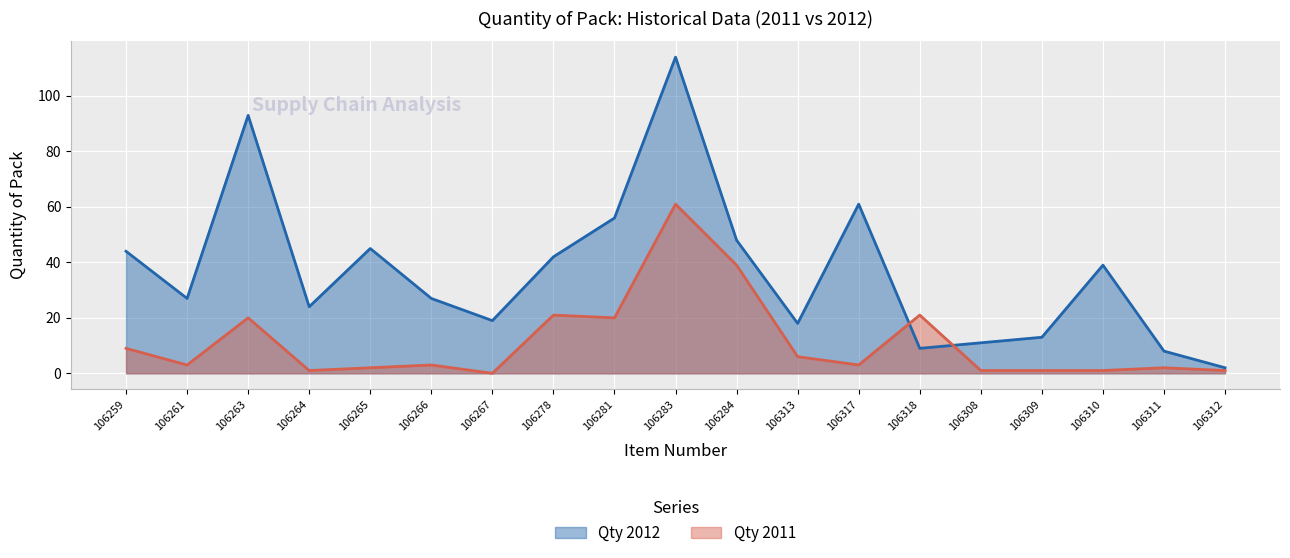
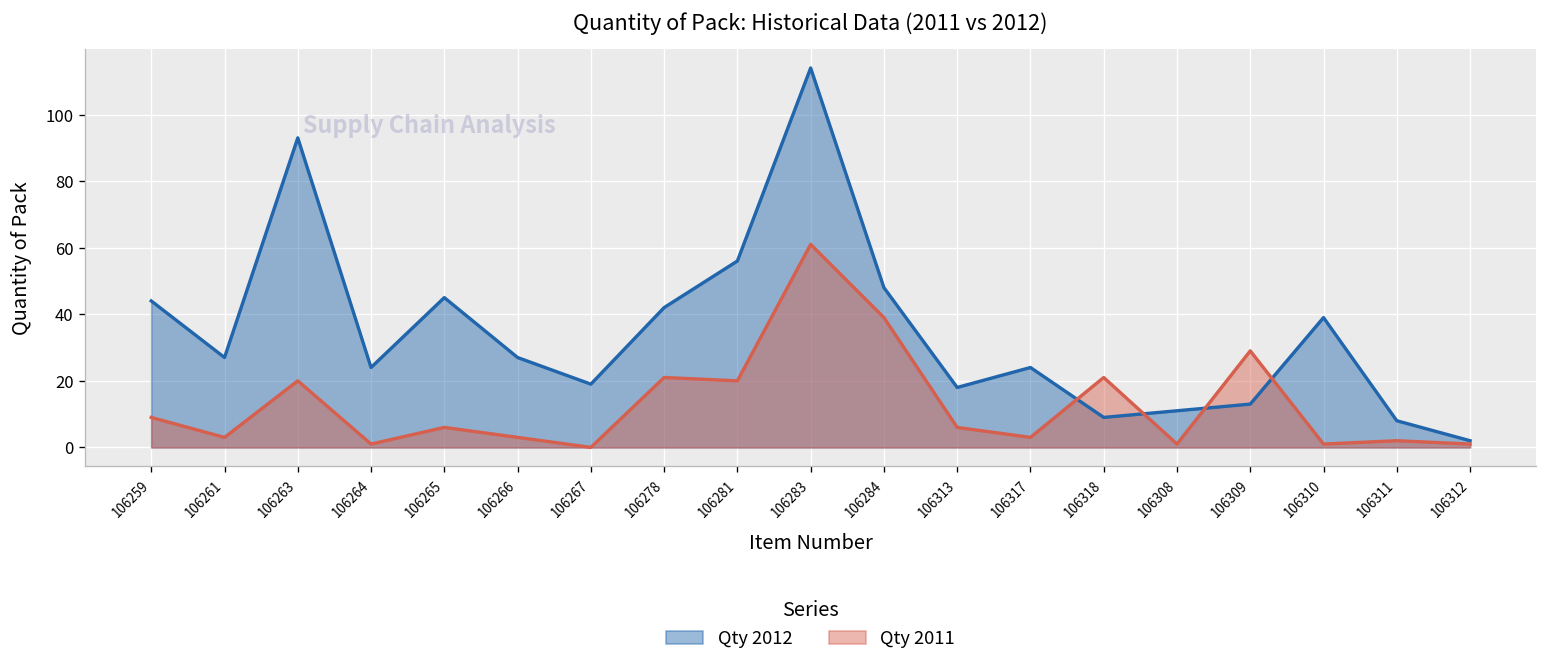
  {
    "Qty 2012": {
      "106259": 44,
      "106261": 27,
      "106263": 93,
      "106264": 24,
      "106265": 45,
      "106266": 27,
      "106267": 19,
      "106278": 42,
      "106281": 56,
      "106283": 114,
      "106284": 48,
      "106313": 18,
-     "106317": 61,
+     "106317": 24,
      "106318": 9,
      "106308": 11,
      "106309": 13,
      "106310": 39,
      "106311": 8,
      "106312": 2
    },
    "Qty 2011": {
      "106259": 9,
      "106261": 3,
      "106263": 20,
      "106264": 1,
-     "106265": 2,
+     "106265": 6,
      "106266": 3,
      "106267": 0,
      "106278": 21,
      "106281": 20,
      "106283": 61,
      "106284": 39,
      "106313": 6,
      "106317": 3,
      "106318": 21,
      "106308": 1,
-     "106309": 1,
+     "106309": 29,
      "106310": 1,
      "106311": 2,
      "106312": 1
    }
  }
